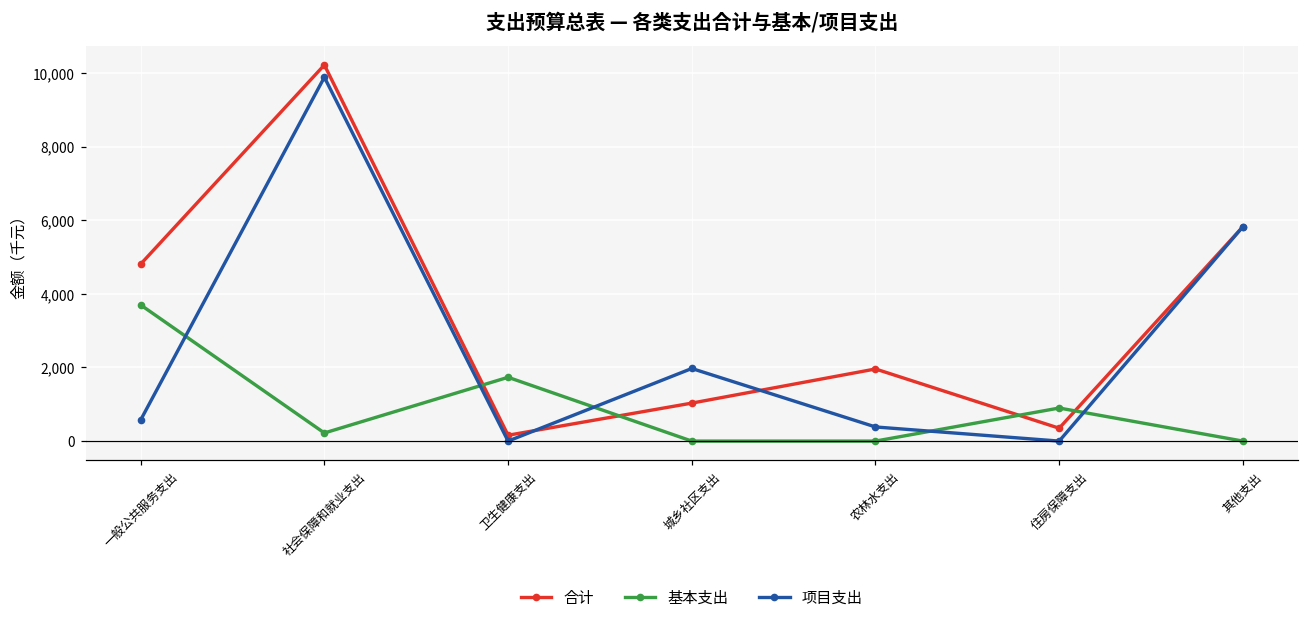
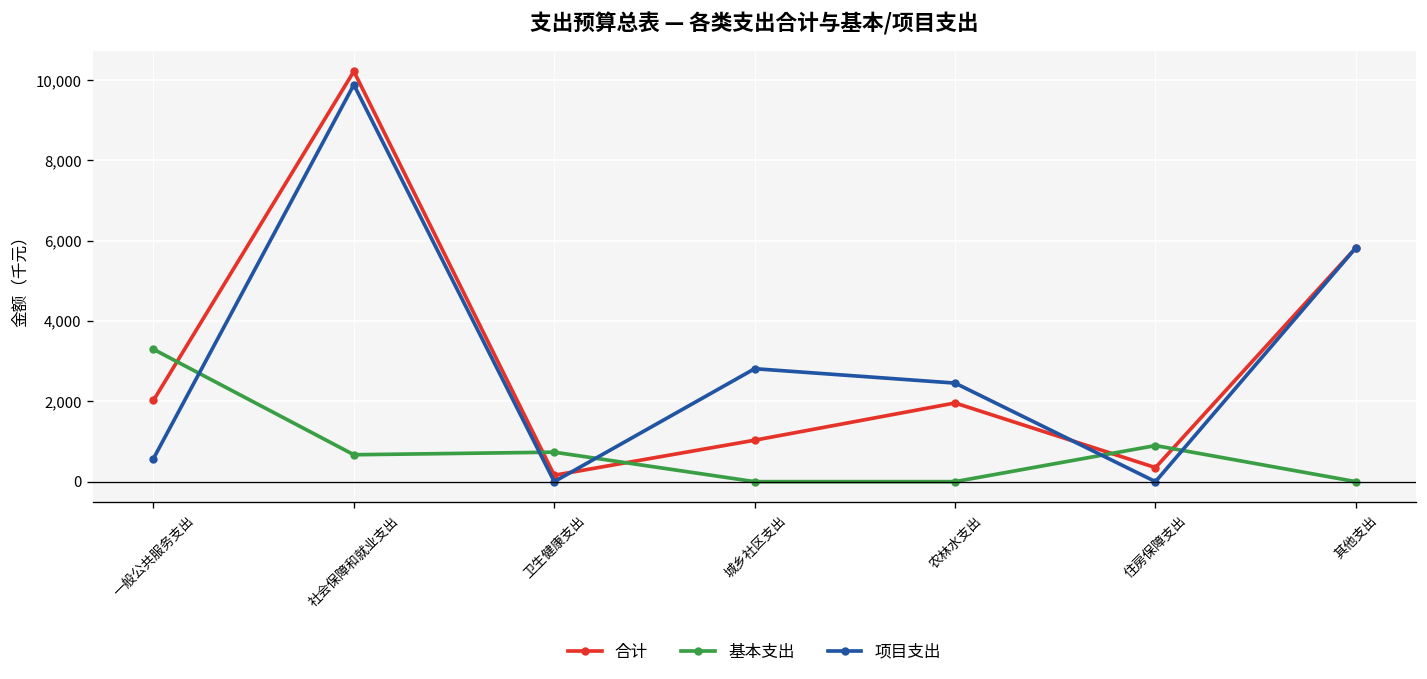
  {
    "合计": {
-     "一般公共服务支出": "4,800",
+     "一般公共服务支出": "2,000",
      "社会保障和就业支出": "10,200",
      "卫生健康支出": "200",
      "城乡社区支出": "1,000",
      "农林水支出": "2,000",
      "住房保障支出": "300"
    },
    "基本支出": {
-     "一般公共服务支出": "3,700",
-     "社会保障和就业支出": "200",
-     "卫生健康支出": "1,700",
+     "一般公共服务支出": "3,300",
+     "社会保障和就业支出": "700",
+     "卫生健康支出": "700",
      "城乡社区支出": "0",
      "农林水支出": "0",
      "住房保障支出": "900",
      "其他支出": "0"
    },
    "项目支出": {
      "一般公共服务支出": "600",
      "社会保障和就业支出": "9,900",
      "卫生健康支出": "0",
-     "城乡社区支出": "2,000",
-     "农林水支出": "400",
+     "城乡社区支出": "2,800",
+     "农林水支出": "2,500",
      "住房保障支出": "0"
    }
  }
